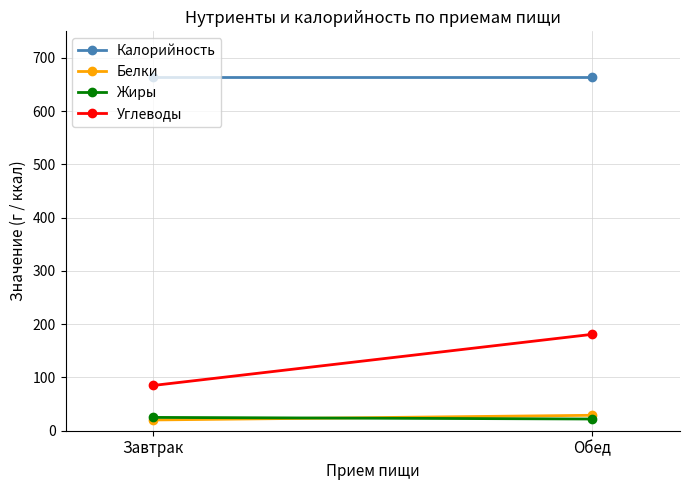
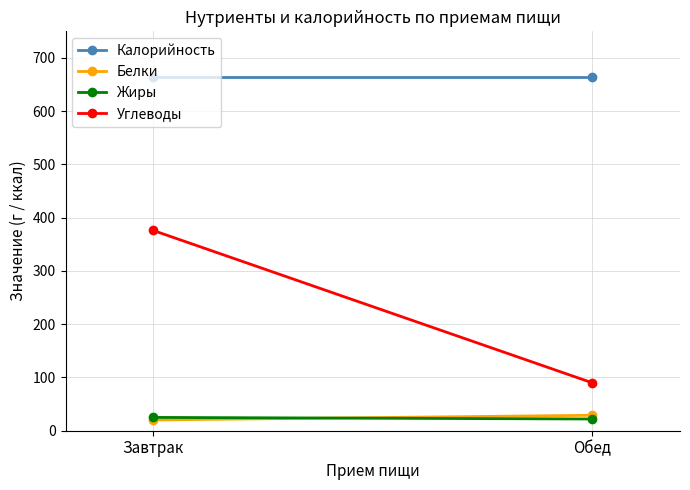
  {
    "Калорийность": {
      "Обед": 670
    },
    "Белки": {
      "Завтрак": 20,
      "Обед": 30
    },
    "Жиры": {
      "Завтрак": 30,
      "Обед": 20
    },
    "Углеводы": {
-     "Завтрак": 90,
-     "Обед": 180
+     "Завтрак": 380,
+     "Обед": 90
    }
  }
